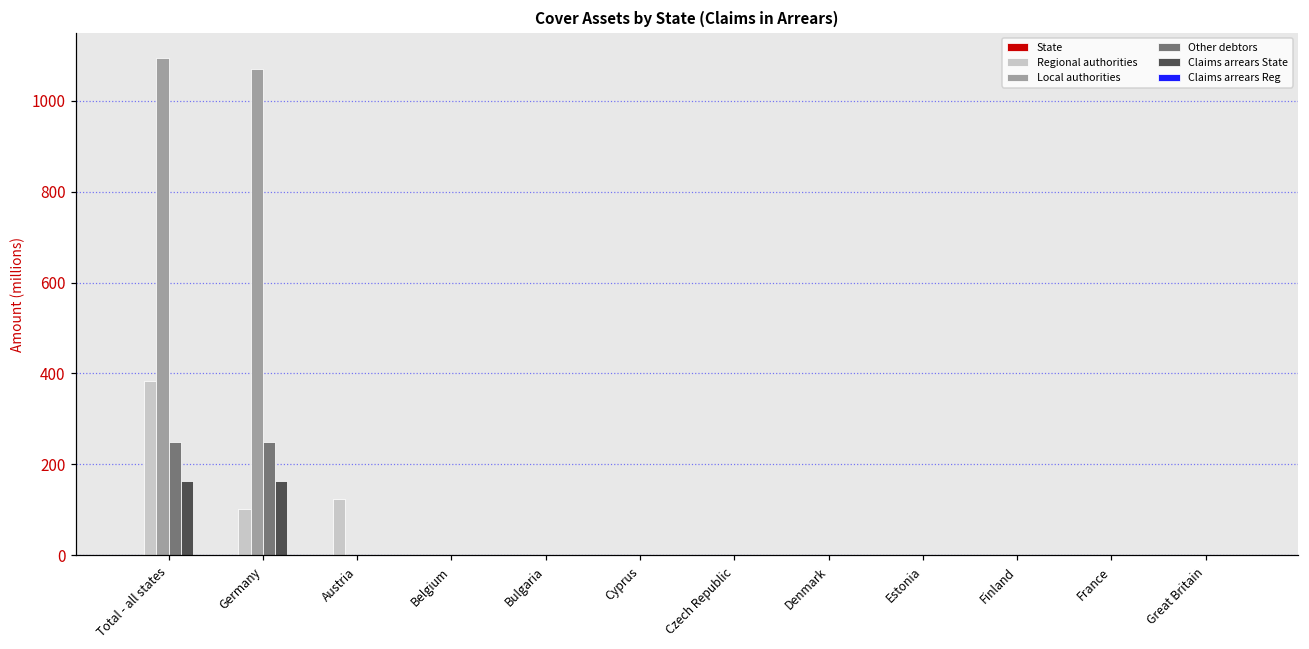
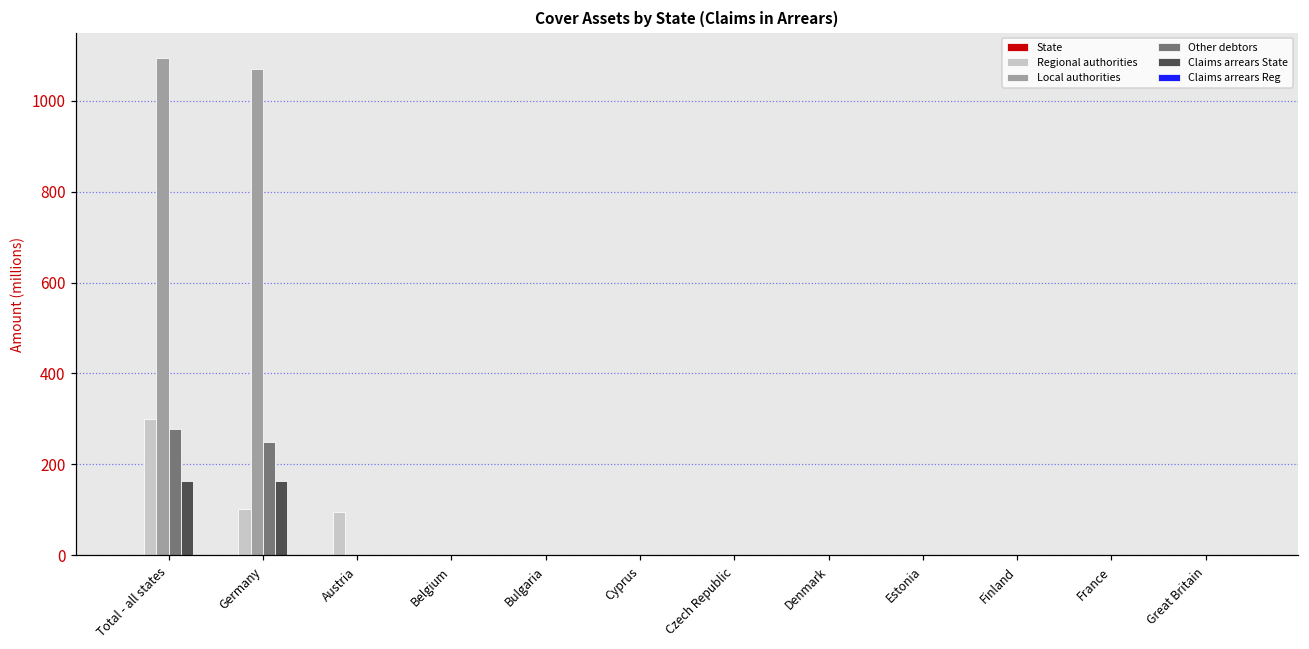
  {
    "State": {
      "Total - all states": 0,
      "Germany": 0,
      "Austria": 0,
      "Belgium": 0,
      "Bulgaria": 0,
      "Cyprus": 0,
      "Czech Republic": 0,
      "Denmark": 0,
      "Estonia": 0,
      "Finland": 0,
      "France": 0,
      "Great Britain": 0
    },
    "Regional authorities": {
-     "Total - all states": 380,
+     "Total - all states": 300,
      "Germany": 100,
-     "Austria": 120,
+     "Austria": 100,
      "Belgium": 0,
      "Bulgaria": 0,
      "Cyprus": 0,
      "Czech Republic": 0,
      "Denmark": 0,
      "Estonia": 0,
      "Finland": 0,
      "France": 0,
      "Great Britain": 0
    },
    "Local authorities": {
      "Total - all states": 1090,
      "Germany": 1070,
      "Austria": 0,
      "Belgium": 0,
      "Bulgaria": 0,
      "Cyprus": 0,
      "Czech Republic": 0,
      "Denmark": 0,
      "Estonia": 0,
      "Finland": 0,
      "France": 0,
      "Great Britain": 0
    },
    "Other debtors": {
-     "Total - all states": 250,
+     "Total - all states": 280,
      "Germany": 250,
      "Austria": 0,
      "Belgium": 0,
      "Bulgaria": 0,
      "Cyprus": 0,
      "Czech Republic": 0,
      "Denmark": 0,
      "Estonia": 0,
      "Finland": 0,
      "France": 0,
      "Great Britain": 0
    },
    "Claims arrears State": {
      "Total - all states": 160,
      "Germany": 160,
      "Austria": 0,
      "Belgium": 0,
      "Bulgaria": 0,
      "Cyprus": 0,
      "Czech Republic": 0,
      "Denmark": 0,
      "Estonia": 0,
      "Finland": 0,
      "France": 0,
      "Great Britain": 0
    },
    "Claims arrears Reg": {
      "Austria": 0,
      "Belgium": 0,
      "Bulgaria": 0,
      "Cyprus": 0,
      "Czech Republic": 0,
      "Denmark": 0,
      "Estonia": 0,
      "Finland": 0,
      "France": 0,
      "Great Britain": 0
    }
  }
